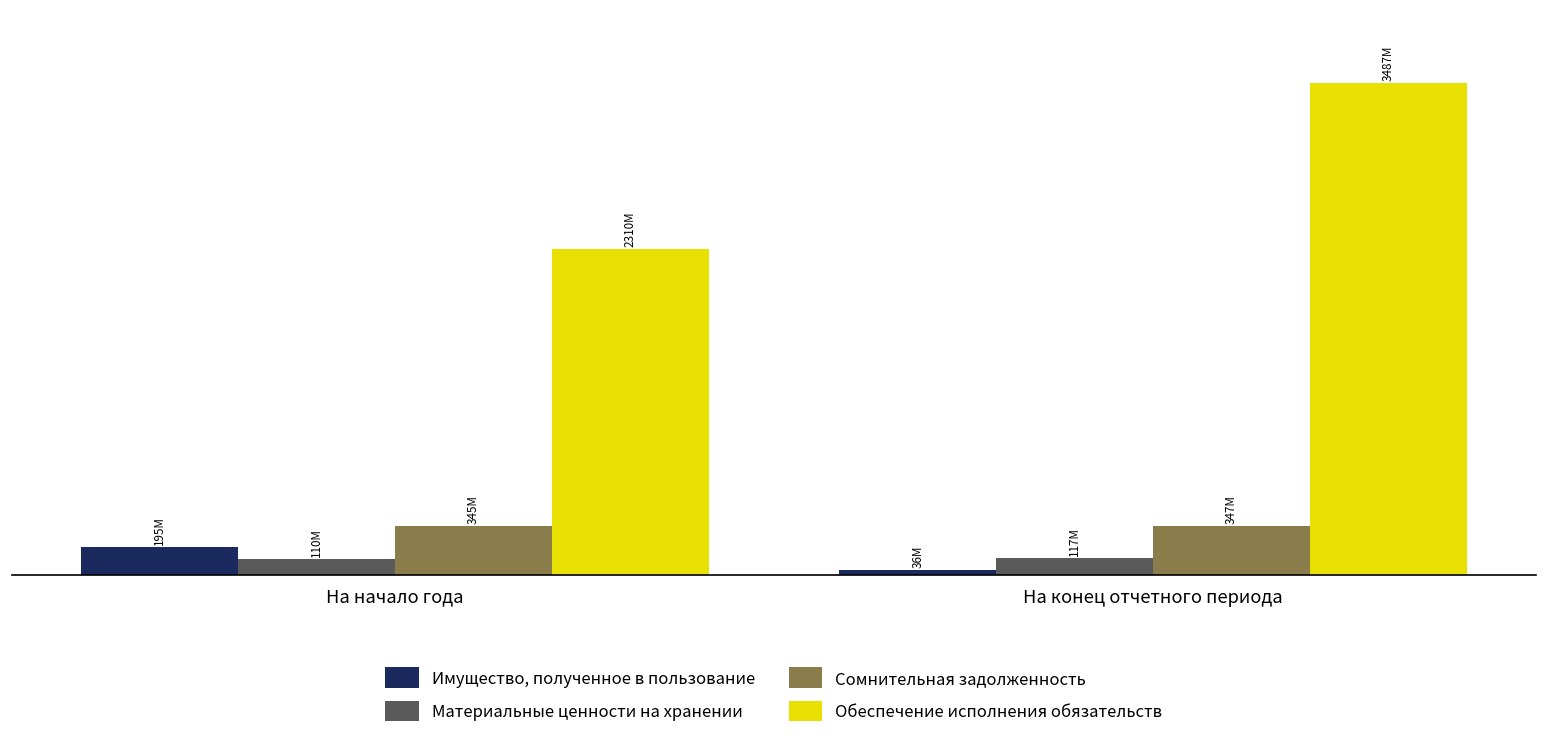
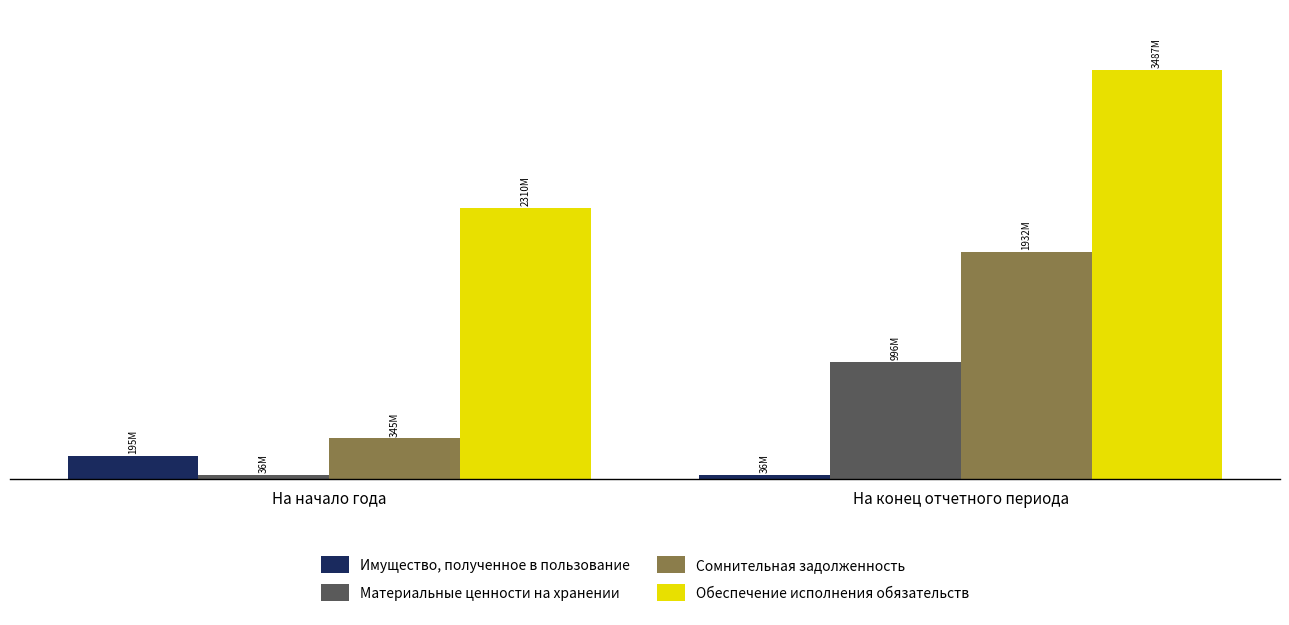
  {
    "Имущество, полученное в пользование": {
      "На начало года": "195M",
      "На конец отчетного периода": "36M"
    },
    "Материальные ценности на хранении": {
-     "На начало года": "110M",
-     "На конец отчетного периода": "117M"
+     "На начало года": "36M",
+     "На конец отчетного периода": "996M"
    },
    "Сомнительная задолженность": {
      "На начало года": "345M",
-     "На конец отчетного периода": "347M"
+     "На конец отчетного периода": "1932M"
    },
    "Обеспечение исполнения обязательств": {
      "На начало года": "2310M",
      "На конец отчетного периода": "3487M"
    }
  }
